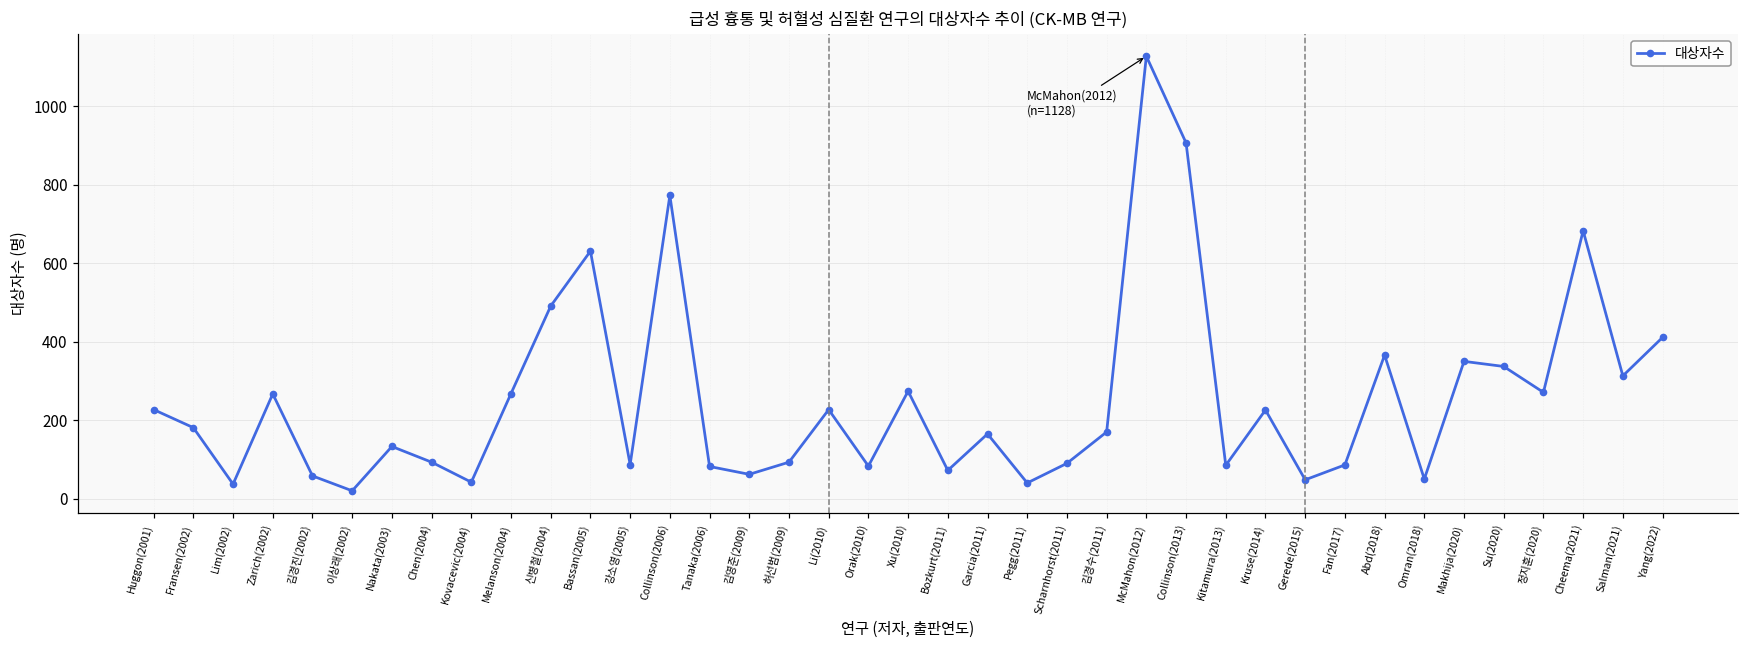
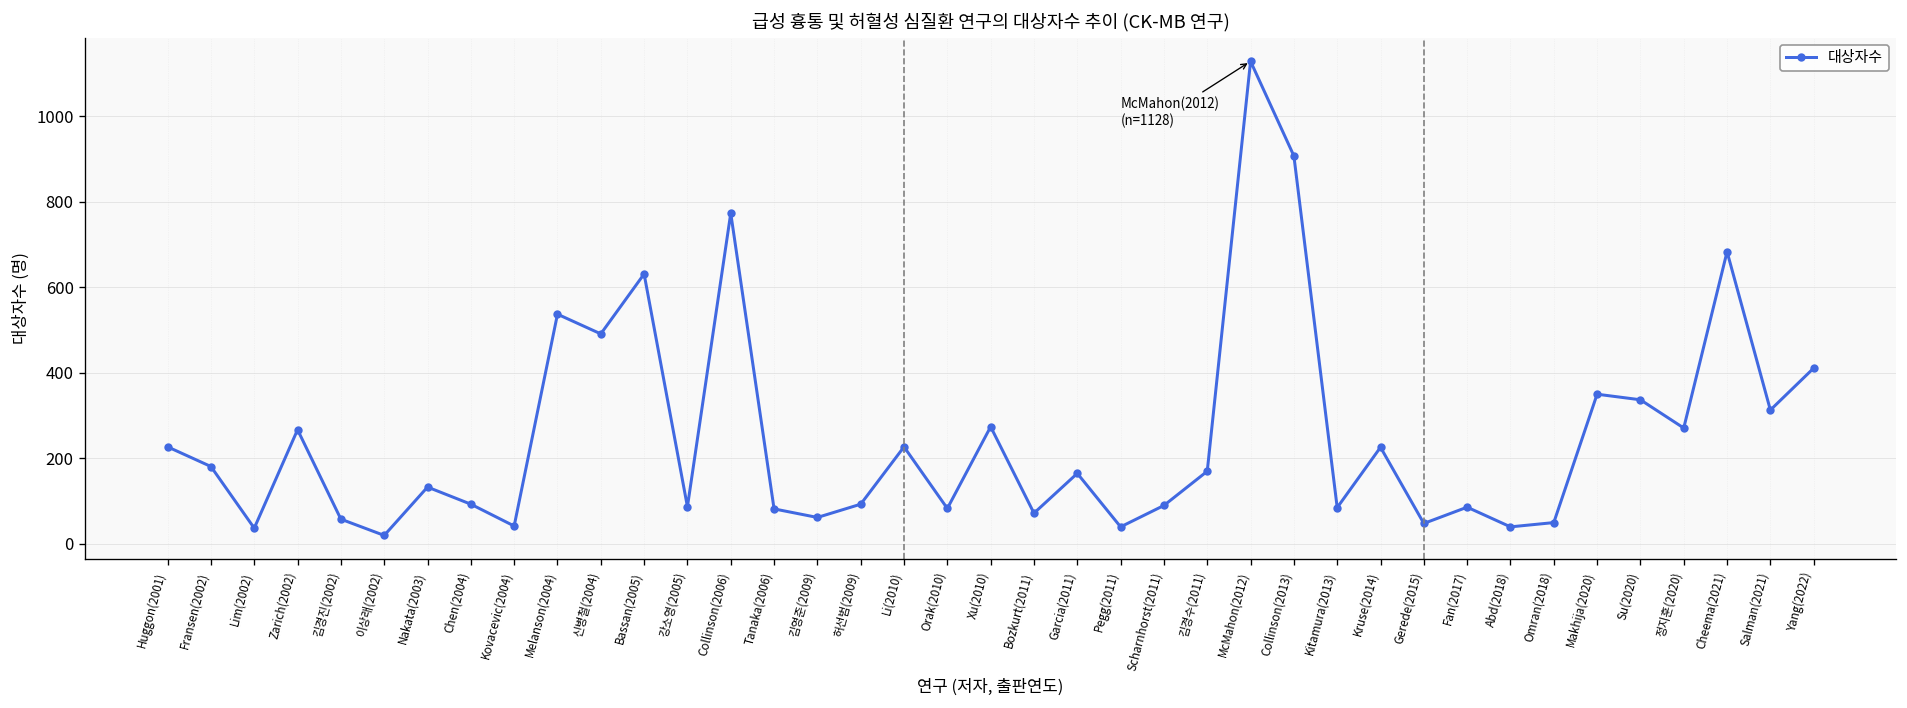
  {
    "Huggon(2001)": 230,
    "Fransen(2002)": 180,
    "Lim(2002)": 40,
    "Zarich(2002)": 270,
    "김경진(2002)": 60,
    "이상래(2002)": 20,
    "Nakata(2003)": 130,
    "Chen(2004)": 90,
    "Kovacevic(2004)": 40,
-   "Melanson(2004)": 270,
+   "Melanson(2004)": 540,
    "신병철(2004)": 490,
    "Bassan(2005)": 630,
    "강소영(2005)": 90,
    "Collinson(2006)": 770,
    "Tanaka(2006)": 80,
    "김영준(2009)": 60,
    "허선범(2009)": 90,
    "Li(2010)": 230,
    "Orak(2010)": 80,
    "Xu(2010)": 270,
    "Bozkurt(2011)": 70,
    "Garcia(2011)": 170,
    "Pegg(2011)": 40,
    "Scharnhorst(2011)": 90,
    "김경수(2011)": 170,
    "Collinson(2013)": 910,
    "Kitamura(2013)": 90,
    "Kruse(2014)": 230,
    "Gerede(2015)": 50,
    "Fan(2017)": 90,
-   "Abd(2018)": 370,
+   "Abd(2018)": 40,
    "Omran(2018)": 50,
    "Makhija(2020)": 350,
    "Su(2020)": 340,
    "정지훈(2020)": 270,
    "Cheema(2021)": 680,
    "Salman(2021)": 310,
    "Yang(2022)": 410
  }
